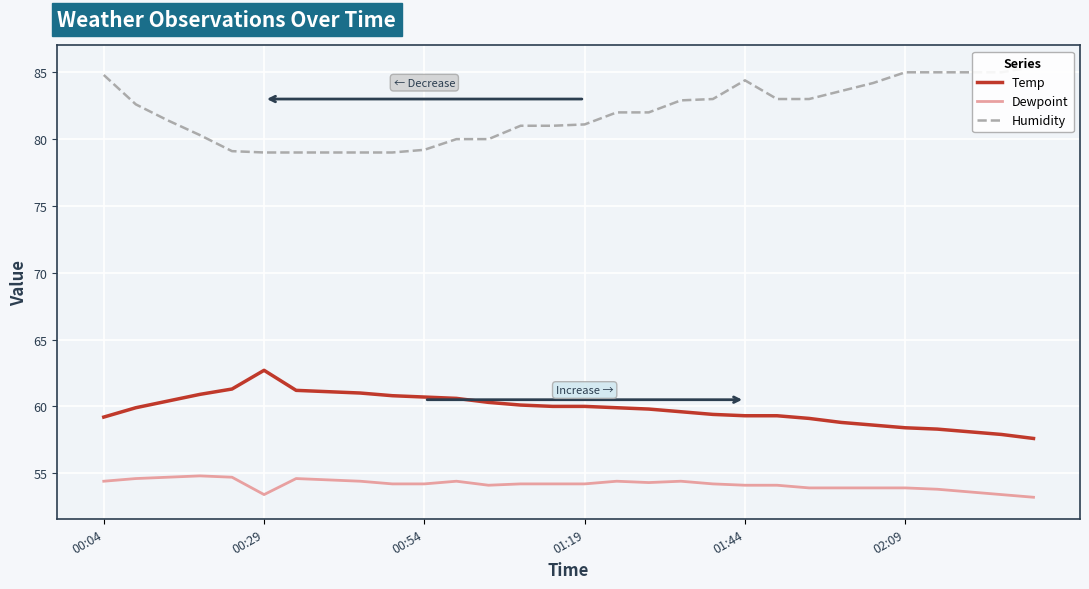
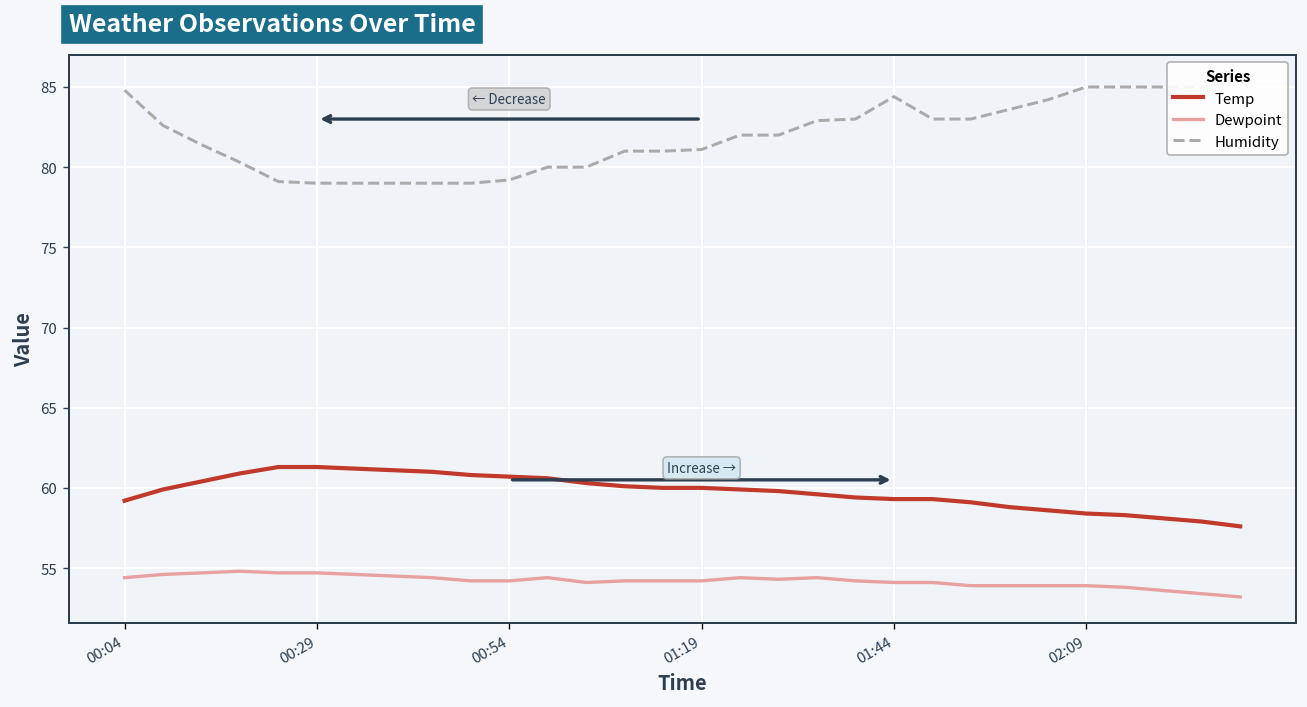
  {
    "Temp": {
      "00:04": 59.2,
-     "00:29": 62.7,
+     "00:29": 61.3,
      "00:54": 60.7,
      "01:19": 60.0,
      "01:44": 59.3,
      "02:09": 58.4
    },
    "Dewpoint": {
      "00:04": 54.4,
-     "00:29": 53.4,
+     "00:29": 54.7,
      "00:54": 54.2,
      "01:19": 54.2,
      "01:44": 54.1,
      "02:09": 53.9
    },
    "Humidity": {
      "00:04": 84.8,
      "00:29": 79.0,
      "00:54": 79.2,
      "01:19": 81.1,
      "01:44": 84.4,
      "02:09": 85.0
    }
  }
